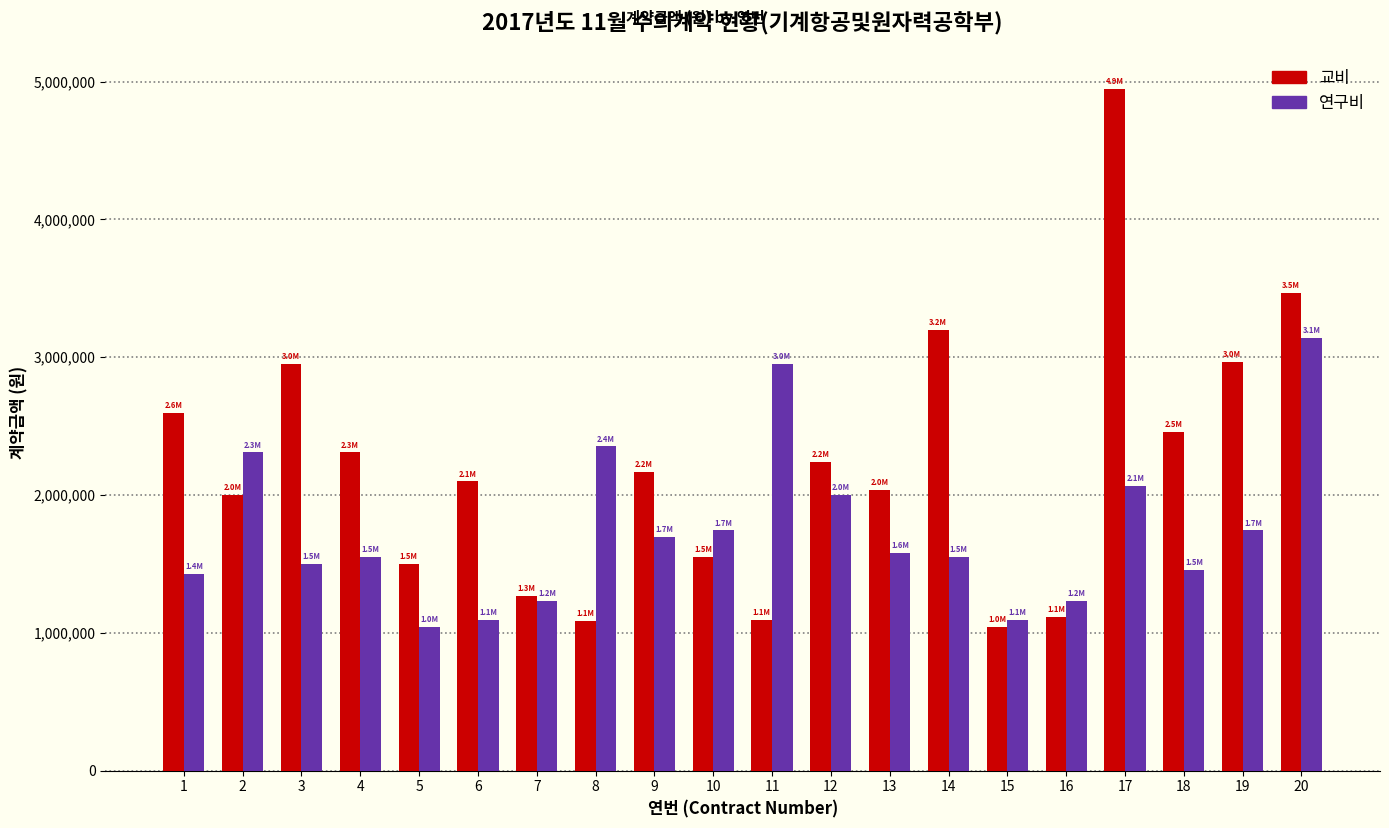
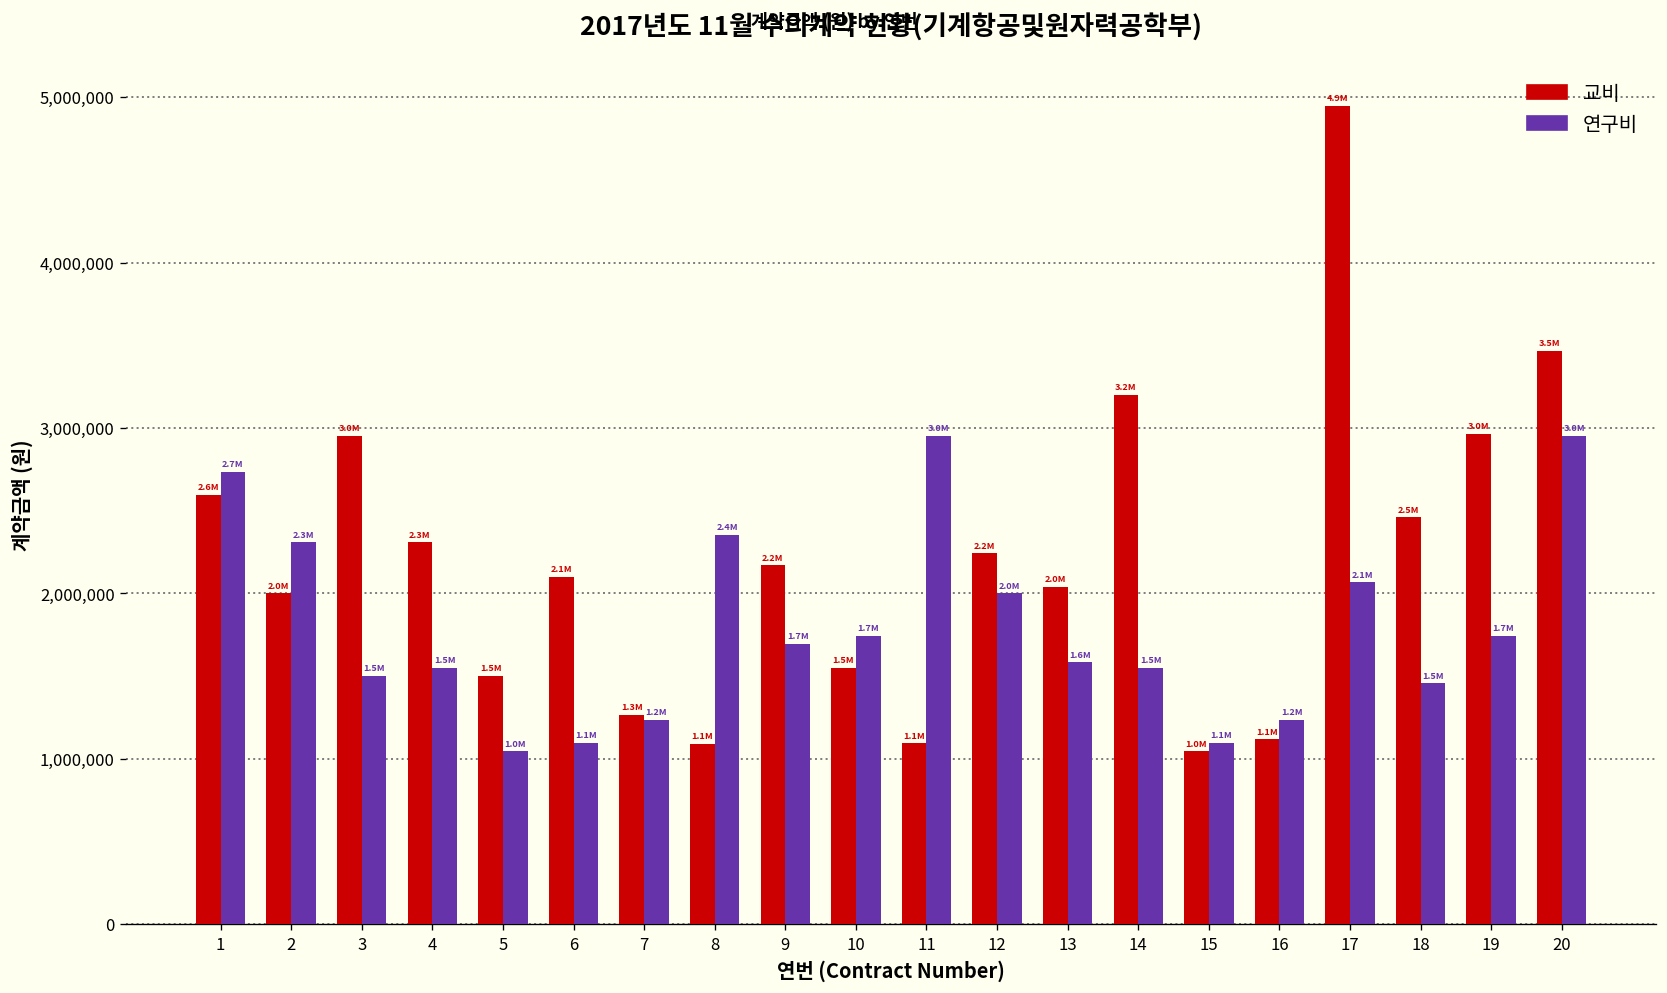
  {
    "교비": {
      "1": "2.6M",
      "2": "2.0M",
      "3": "3.0M",
      "4": "2.3M",
      "5": "1.5M",
      "6": "2.1M",
      "7": "1.3M",
      "8": "1.1M",
      "9": "2.2M",
      "10": "1.5M",
      "11": "1.1M",
      "12": "2.2M",
      "13": "2.0M",
      "14": "3.2M",
      "15": "1.0M",
      "16": "1.1M",
      "17": "4.9M",
      "18": "2.5M",
      "19": "3.0M",
      "20": "3.5M"
    },
    "연구비": {
-     "1": "1.4M",
+     "1": "2.7M",
      "2": "2.3M",
      "3": "1.5M",
      "4": "1.5M",
      "5": "1.0M",
      "6": "1.1M",
      "7": "1.2M",
      "8": "2.4M",
      "9": "1.7M",
      "10": "1.7M",
      "11": "3.0M",
      "12": "2.0M",
      "13": "1.6M",
      "14": "1.5M",
      "15": "1.1M",
      "16": "1.2M",
      "17": "2.1M",
      "18": "1.5M",
      "19": "1.7M",
-     "20": "3.1M"
+     "20": "3.0M"
    }
  }
